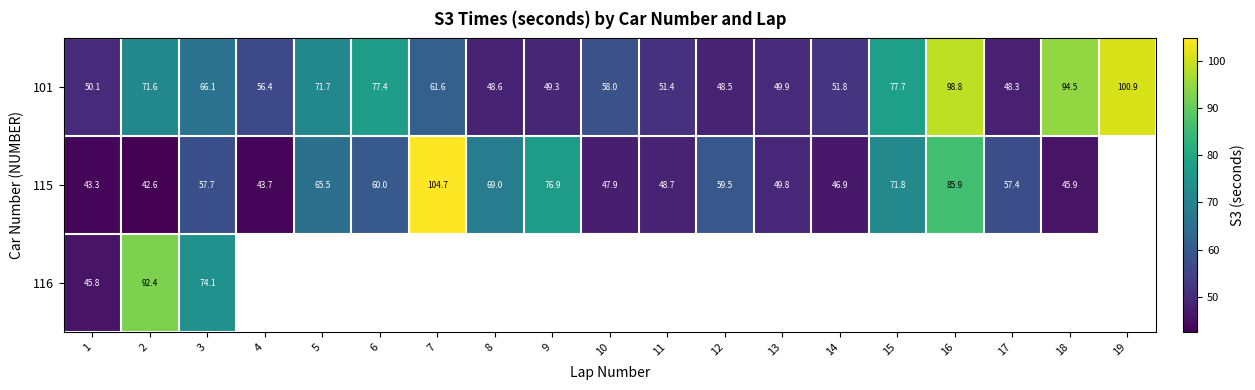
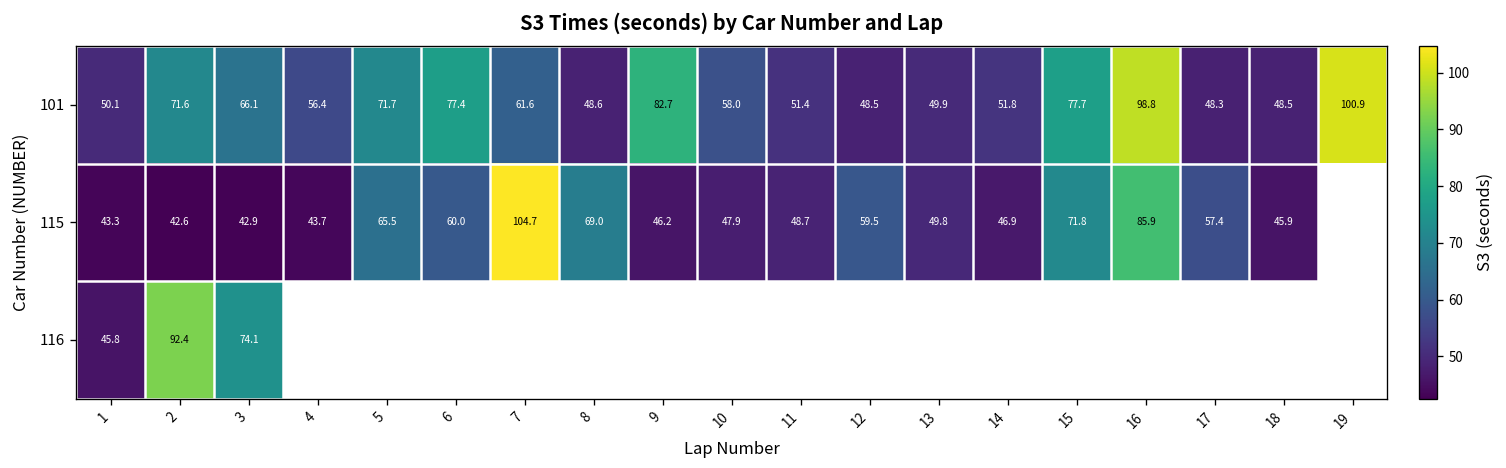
  {
    "101": {
      "1": 50.1,
      "2": 71.6,
      "3": 66.1,
      "4": 56.4,
      "5": 71.7,
      "6": 77.4,
      "7": 61.6,
      "8": 48.6,
-     "9": 49.3,
+     "9": 82.7,
      "10": 58.0,
      "11": 51.4,
      "12": 48.5,
      "13": 49.9,
      "14": 51.8,
      "15": 77.7,
      "16": 98.8,
      "17": 48.3,
-     "18": 94.5,
+     "18": 48.5,
      "19": 100.9
    },
    "115": {
      "1": 43.3,
      "2": 42.6,
-     "3": 57.7,
+     "3": 42.9,
      "4": 43.7,
      "5": 65.5,
      "6": 60.0,
      "7": 104.7,
      "8": 69.0,
-     "9": 76.9,
+     "9": 46.2,
      "10": 47.9,
      "11": 48.7,
      "12": 59.5,
      "13": 49.8,
      "14": 46.9,
      "15": 71.8,
      "16": 85.9,
      "17": 57.4,
      "18": 45.9
    },
    "116": {
      "1": 45.8,
      "2": 92.4,
      "3": 74.1
    }
  }
